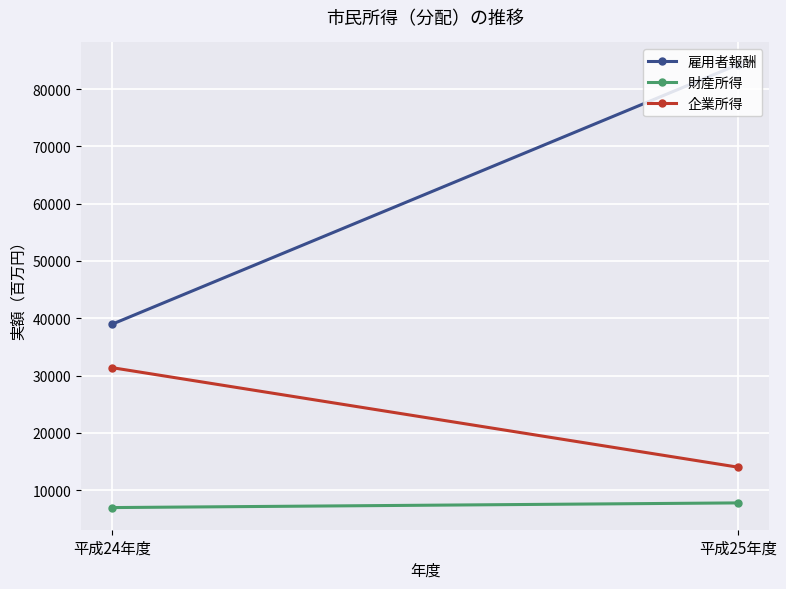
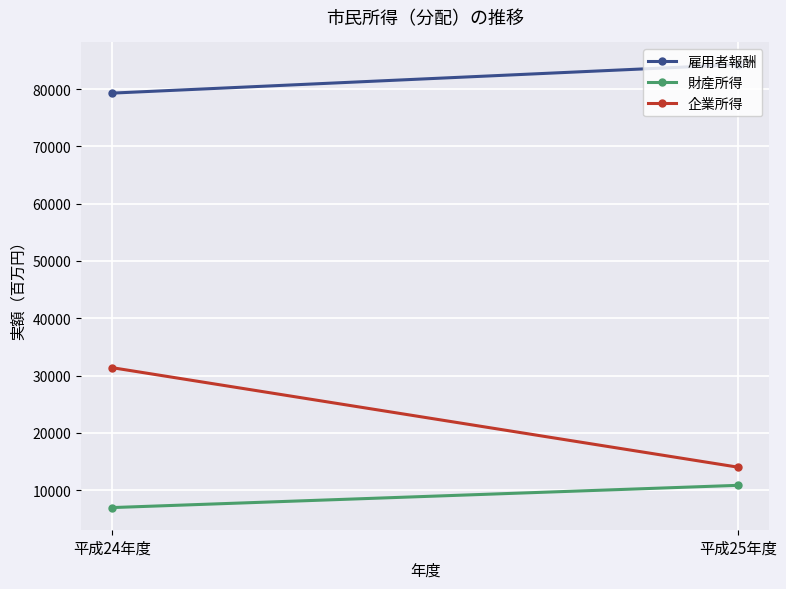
  {
    "雇用者報酬": {
-     "平成24年度": 39000
+     "平成24年度": 79000
    },
    "財産所得": {
      "平成24年度": 7000,
-     "平成25年度": 8000
+     "平成25年度": 11000
    },
    "企業所得": {
      "平成24年度": 31000,
      "平成25年度": 14000
    }
  }
